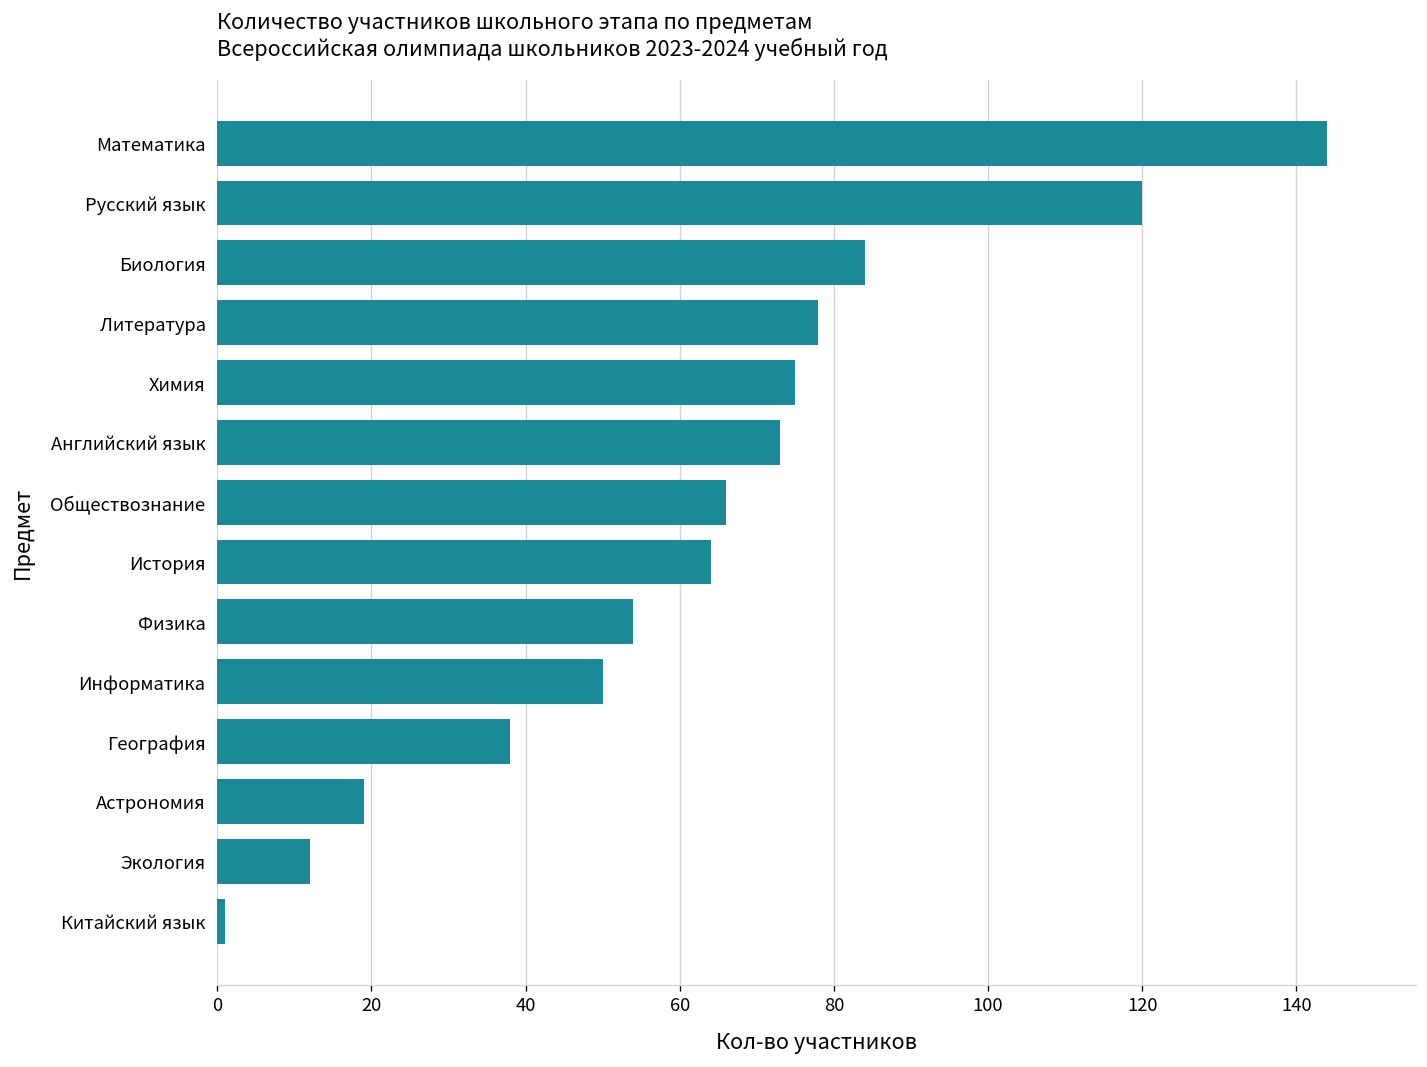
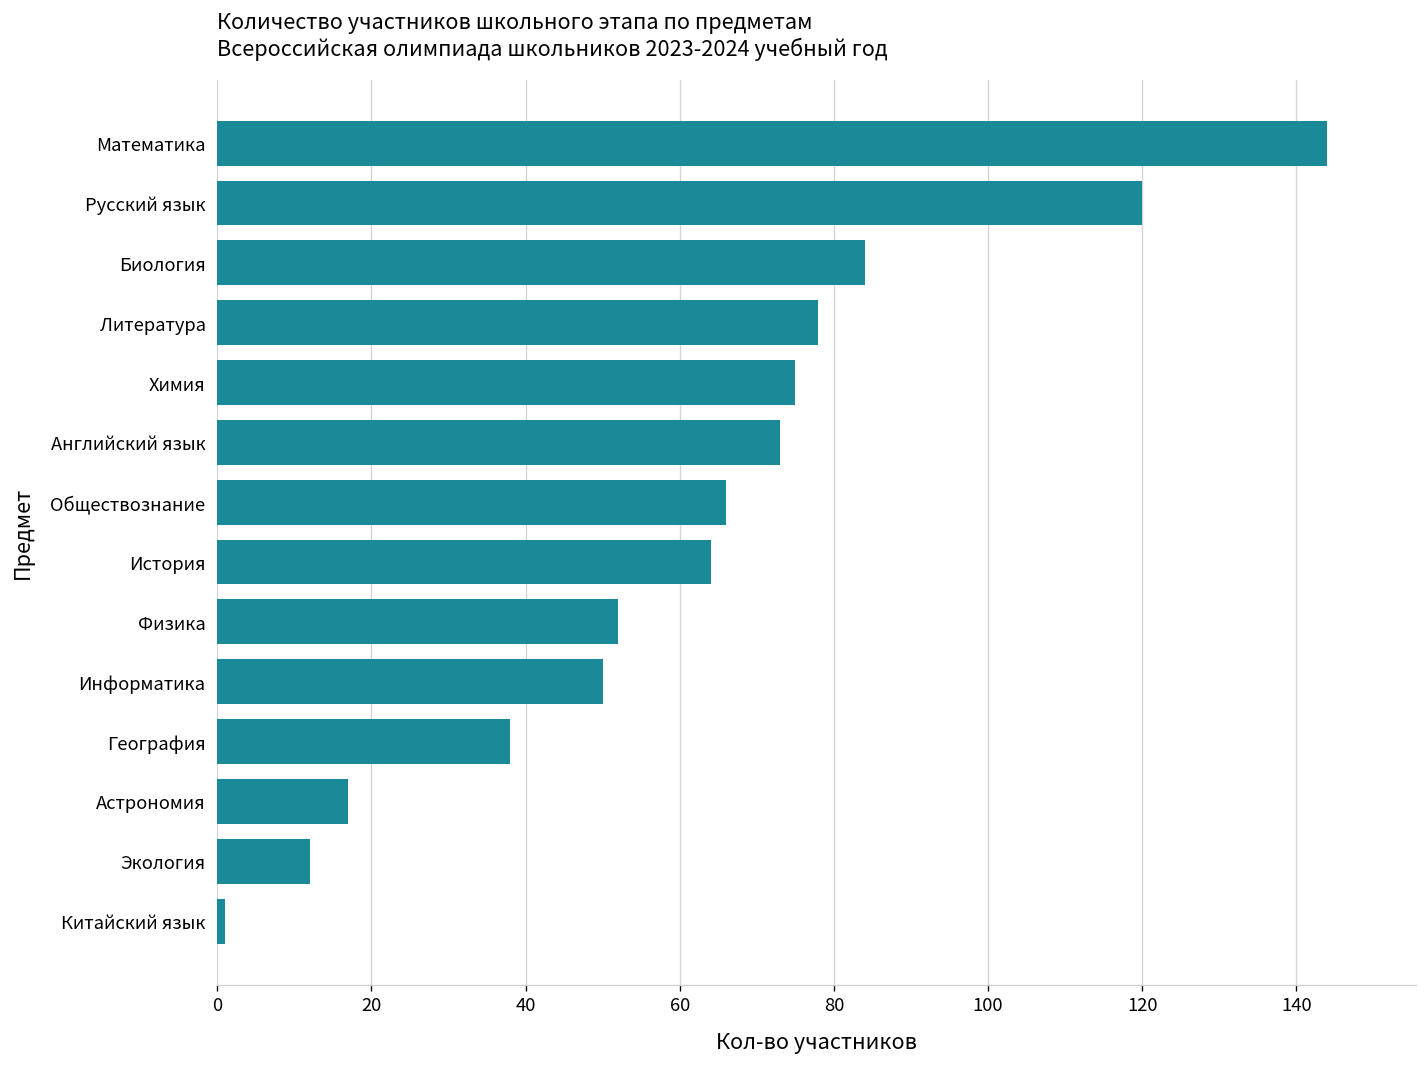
  {
    "Математика": 144,
    "Русский язык": 120,
    "Биология": 84,
    "Литература": 78,
    "Химия": 75,
    "Английский язык": 73,
    "Обществознание": 66,
    "История": 64,
-   "Физика": 54,
+   "Физика": 52,
    "Информатика": 50,
    "География": 38,
-   "Астрономия": 19,
+   "Астрономия": 17,
    "Экология": 12,
    "Китайский язык": 1
  }
